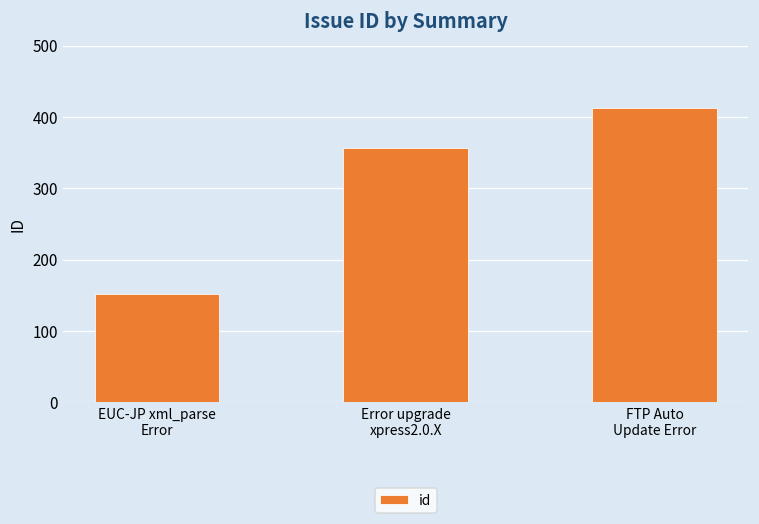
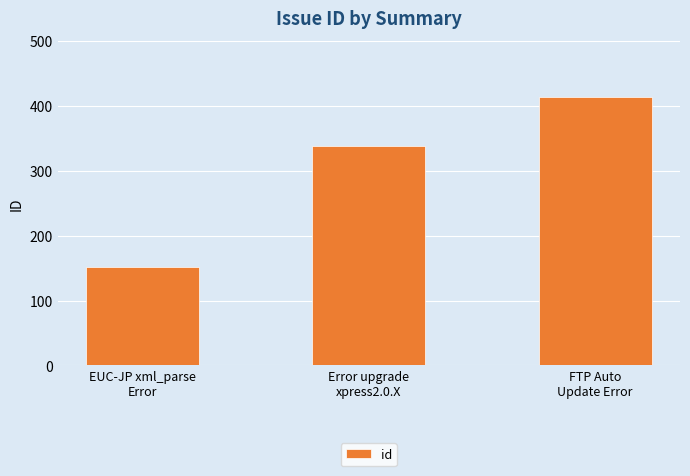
  {
    "EUC-JP xml_parse Error": 150,
-   "Error upgrade xpress2.0.X": 360,
+   "Error upgrade xpress2.0.X": 340,
    "FTP Auto Update Error": 410
  }
